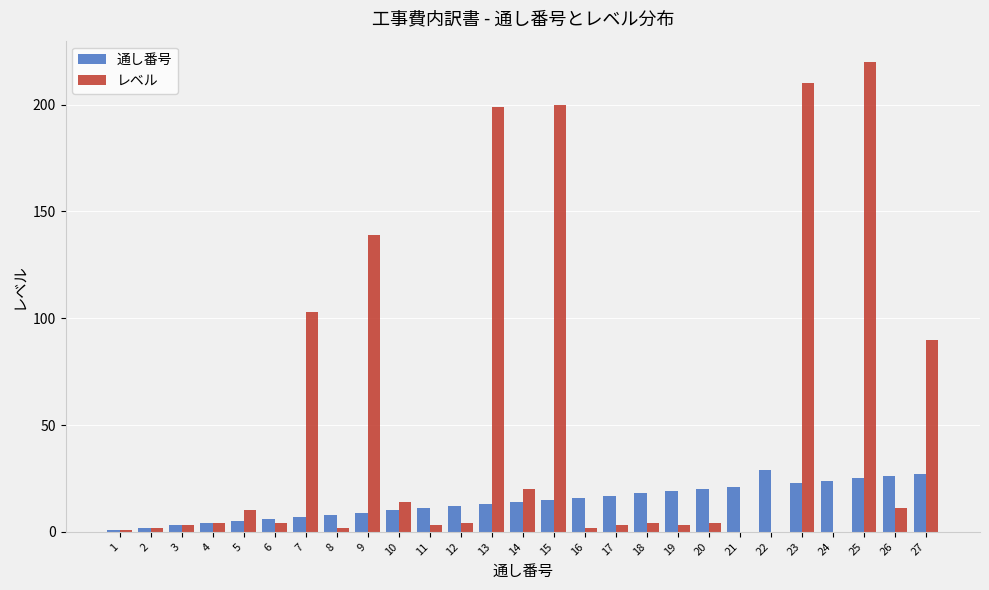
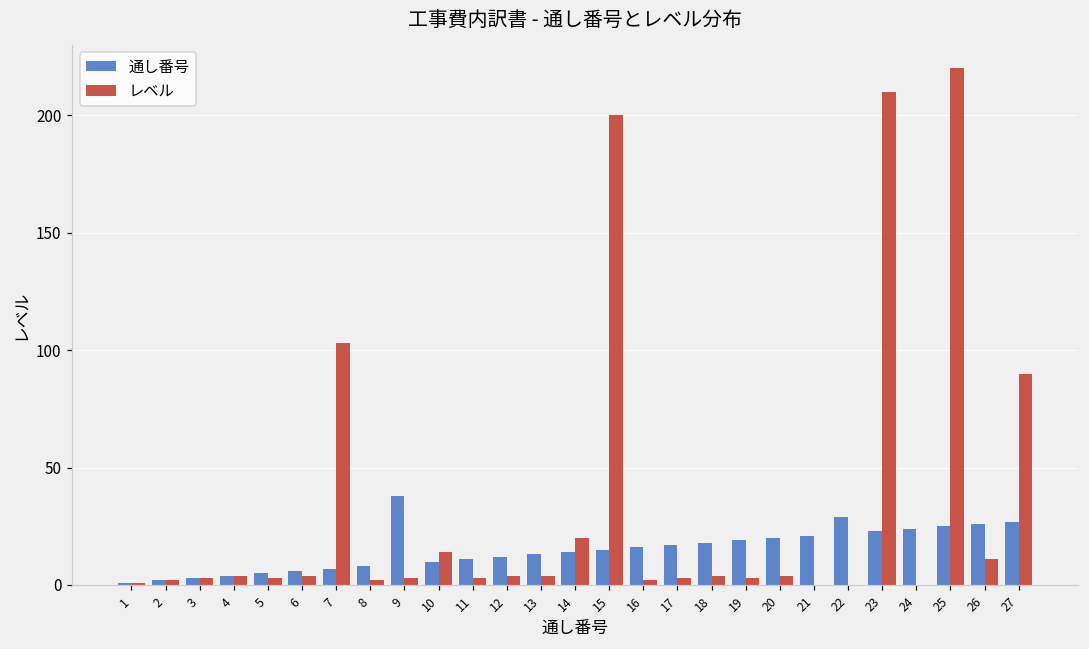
  {
    "通し番号": {
      "2": 2,
      "3": 3,
      "4": 4,
      "5": 5,
      "6": 6,
      "7": 7,
      "8": 8,
-     "9": 9,
+     "9": 38,
      "10": 10,
      "11": 11,
      "12": 12,
      "13": 13,
      "14": 14,
      "15": 15,
      "16": 16,
      "17": 17,
      "18": 18,
      "19": 19,
      "20": 20,
      "21": 21,
      "22": 29,
      "23": 23,
      "24": 24,
      "25": 25,
      "26": 26,
      "27": 27
    },
    "レベル": {
      "2": 2,
      "3": 3,
      "4": 4,
-     "5": 10,
+     "5": 3,
      "6": 4,
      "7": 103,
      "8": 2,
-     "9": 139,
+     "9": 3,
      "10": 14,
      "11": 3,
      "12": 4,
-     "13": 199,
+     "13": 4,
      "14": 20,
      "15": 200,
      "16": 2,
      "17": 3,
      "18": 4,
      "19": 3,
      "20": 4,
      "21": 0,
      "22": 0,
      "23": 210,
      "24": 0,
      "25": 220,
      "26": 11,
      "27": 90
    }
  }
